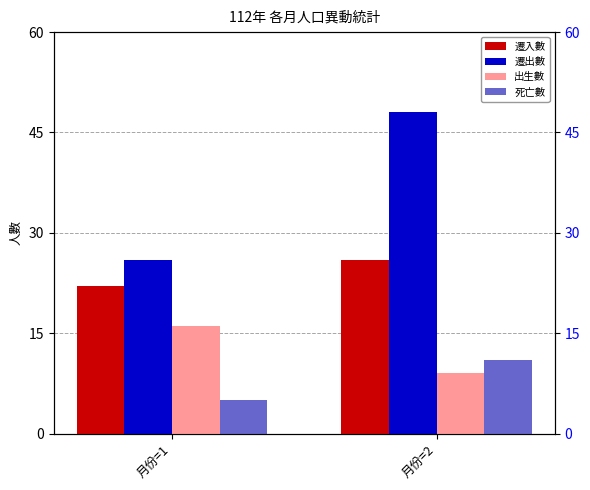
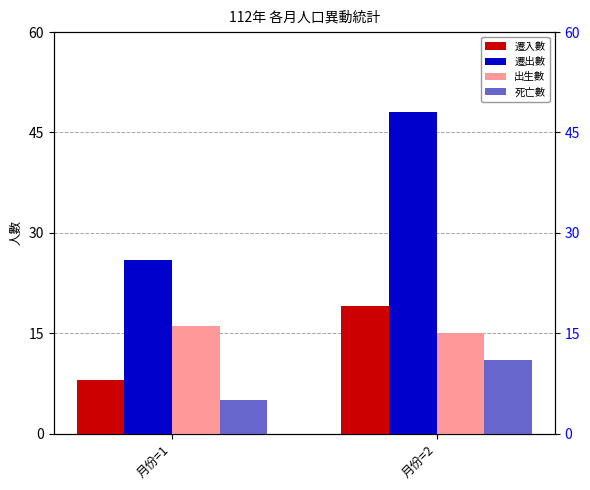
  {
    "遷入數": {
-     "月份=1": 22,
-     "月份=2": 26
+     "月份=1": 8,
+     "月份=2": 19
    },
    "遷出數": {
      "月份=1": 26,
      "月份=2": 48
    },
    "出生數": {
      "月份=1": 16,
-     "月份=2": 9
+     "月份=2": 15
    },
    "死亡數": {
      "月份=1": 5,
      "月份=2": 11
    }
  }
